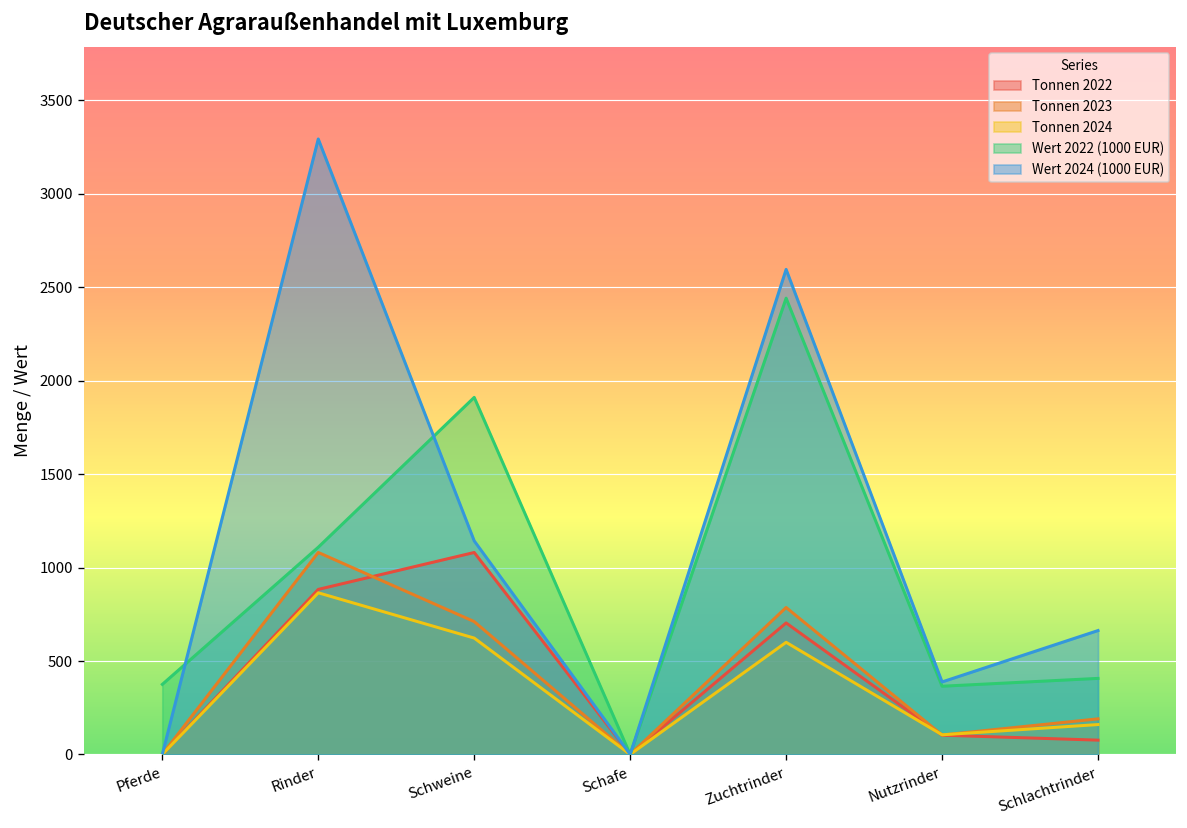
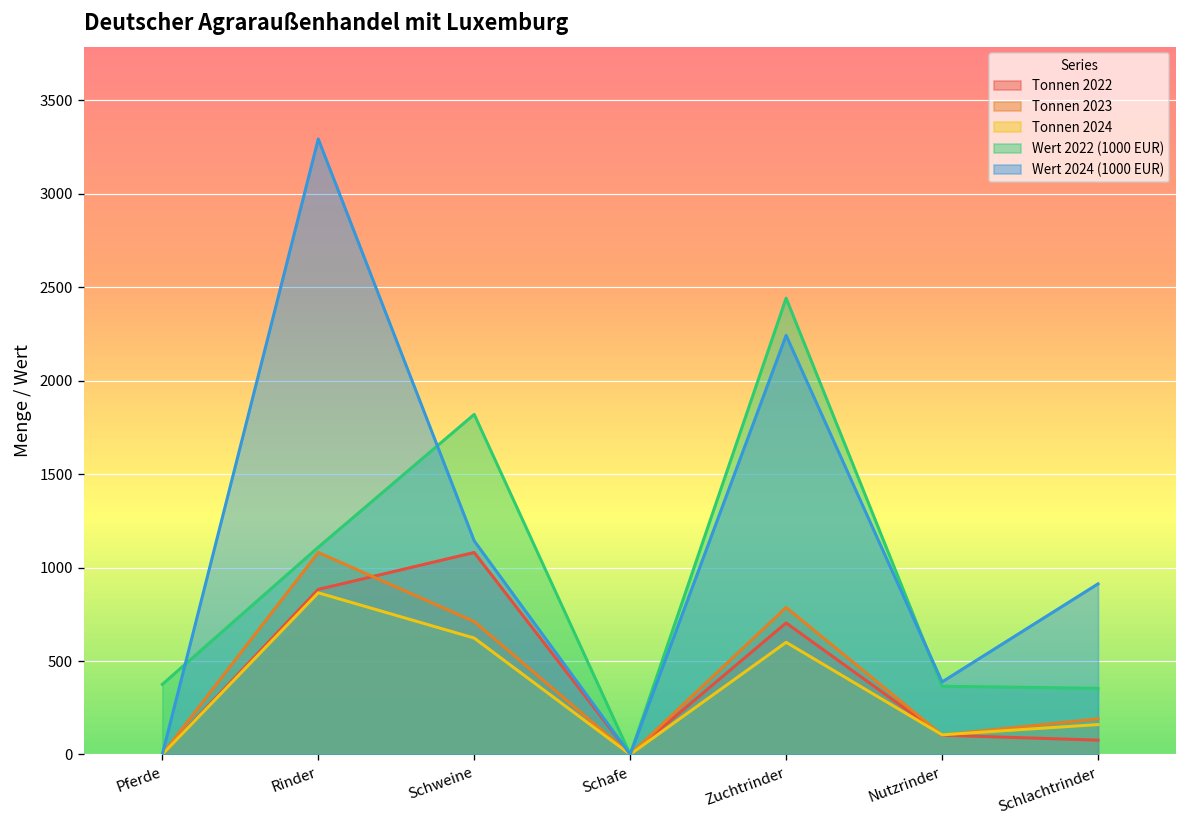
  {
    "Wert 2022 (1000 EUR)": {
      "Pferde": 380,
      "Rinder": 1110,
-     "Schweine": 1910,
+     "Schweine": 1820,
      "Zuchtrinder": 2440,
      "Nutzrinder": 370,
-     "Schlachtrinder": 410
+     "Schlachtrinder": 350
    },
    "Wert 2024 (1000 EUR)": {
      "Rinder": 3290,
      "Schweine": 1140,
-     "Zuchtrinder": 2600,
+     "Zuchtrinder": 2240,
      "Nutzrinder": 390,
-     "Schlachtrinder": 660
+     "Schlachtrinder": 910
    }
  }
